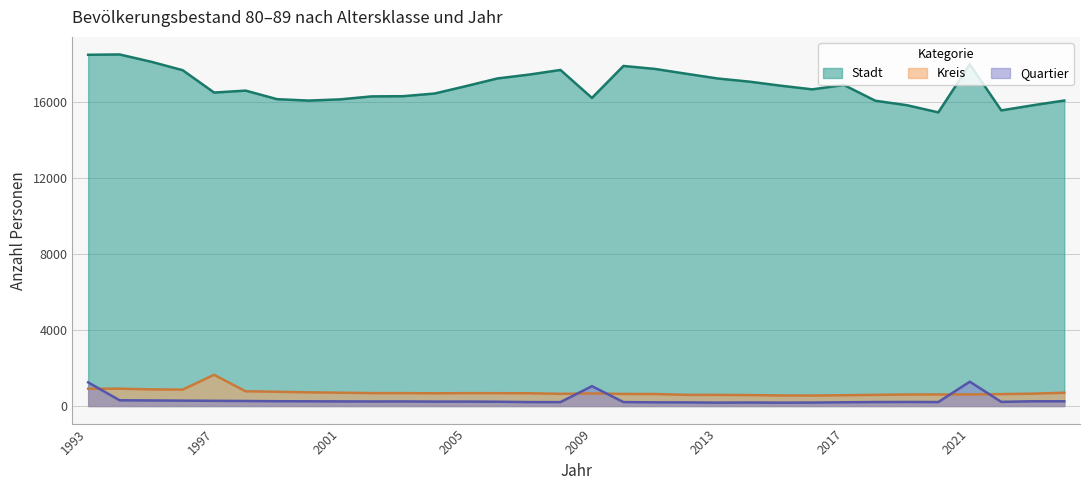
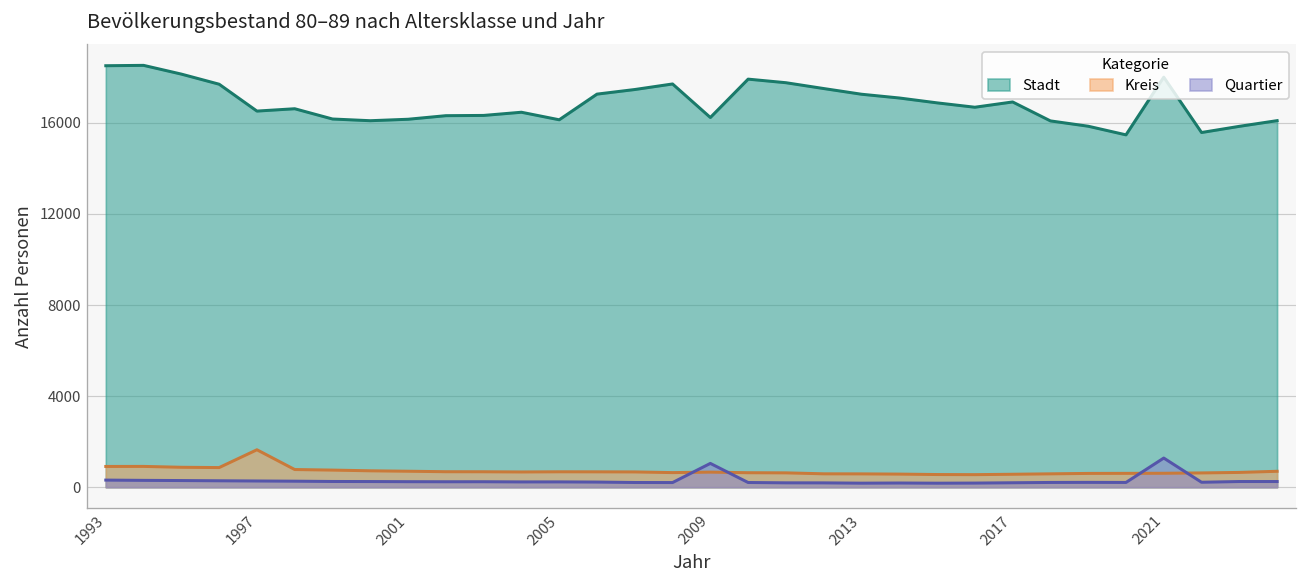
  {
    "Stadt": {
      "1993": 18500,
      "1997": 16500,
      "2001": 16200,
-     "2005": 16900,
+     "2005": 16100,
      "2009": 16200,
      "2013": 17300
    },
    "Kreis": {
      "1993": 900,
      "1997": 1600,
      "2001": 700,
      "2005": 700,
      "2009": 700,
      "2013": 600,
      "2017": 600,
      "2021": 600
    },
    "Quartier": {
-     "1993": 1200,
+     "1993": 300,
      "1997": 300,
      "2001": 200,
      "2005": 200,
      "2009": 1000,
      "2013": 200,
      "2017": 200,
      "2021": 1300
    }
  }
